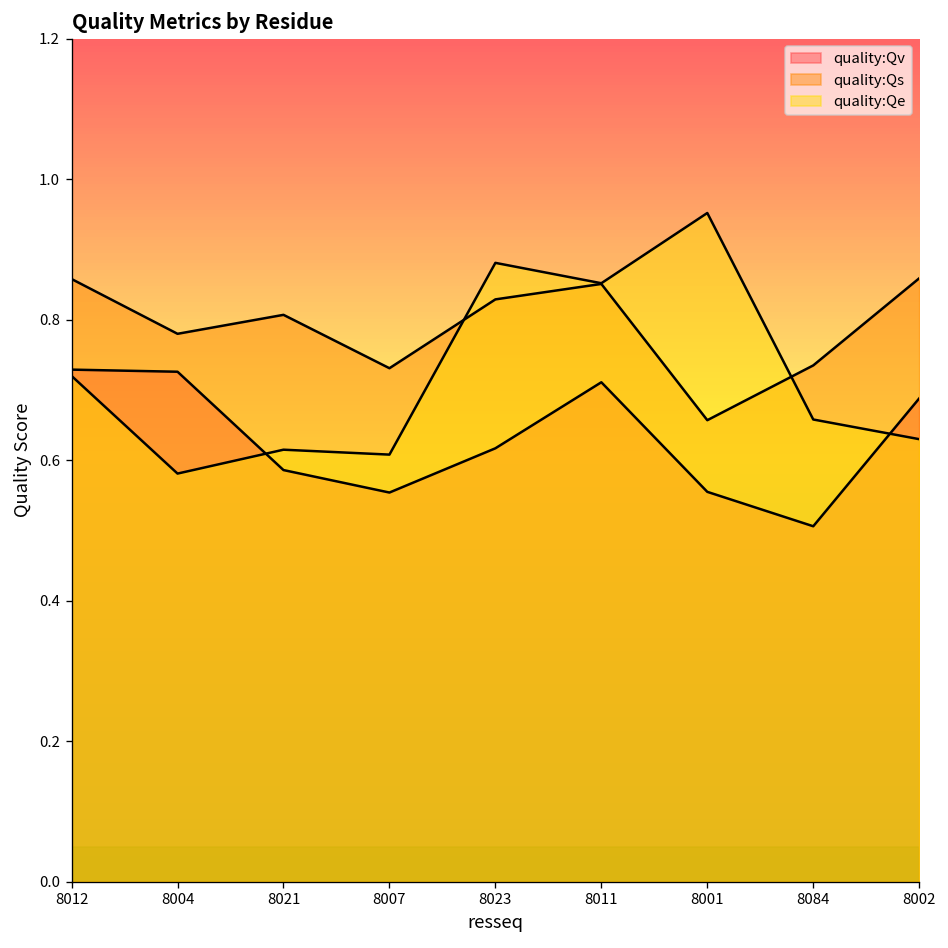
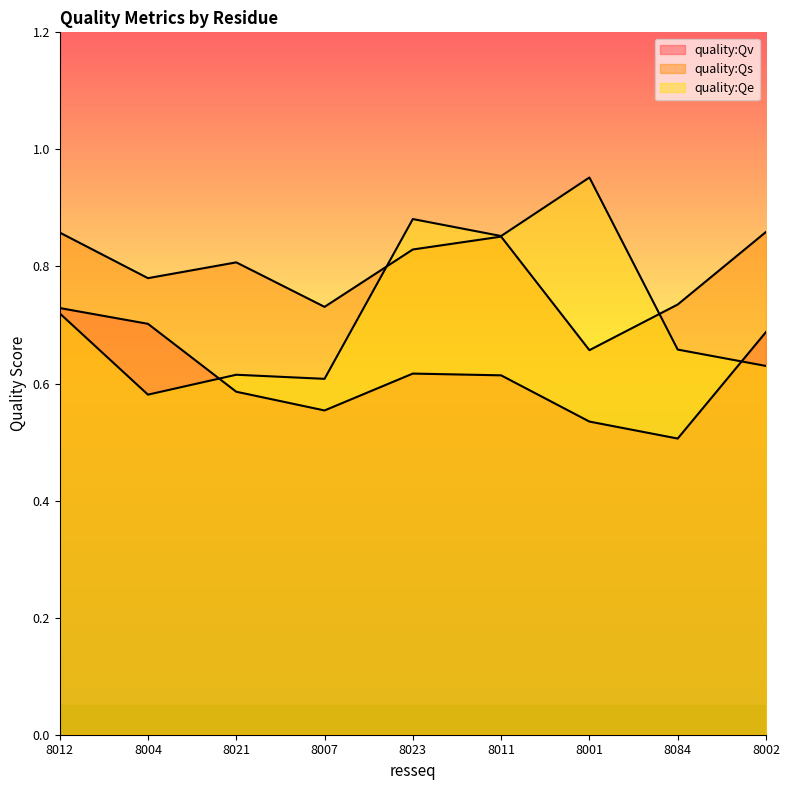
  {
    "quality:Qv": {
      "8012": 0.73,
-     "8004": 0.73,
+     "8004": 0.70,
      "8021": 0.59,
      "8007": 0.55,
      "8023": 0.62,
-     "8011": 0.71,
-     "8001": 0.56,
+     "8011": 0.61,
+     "8001": 0.54,
      "8084": 0.51,
      "8002": 0.69
    }
  }
